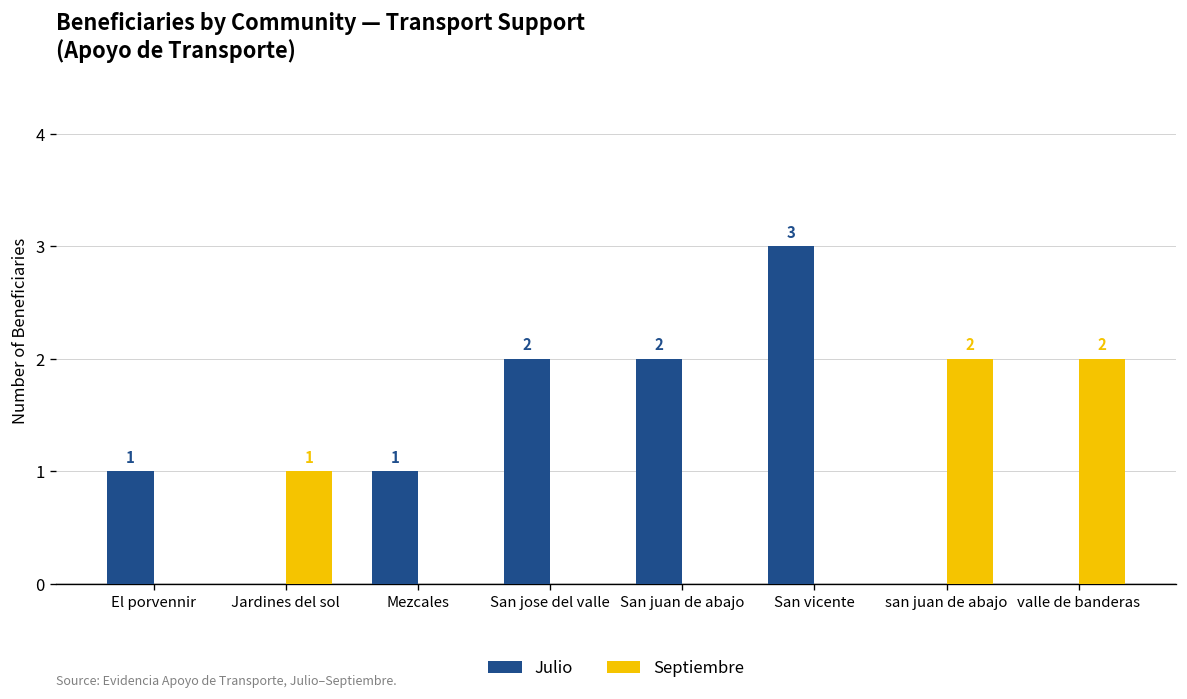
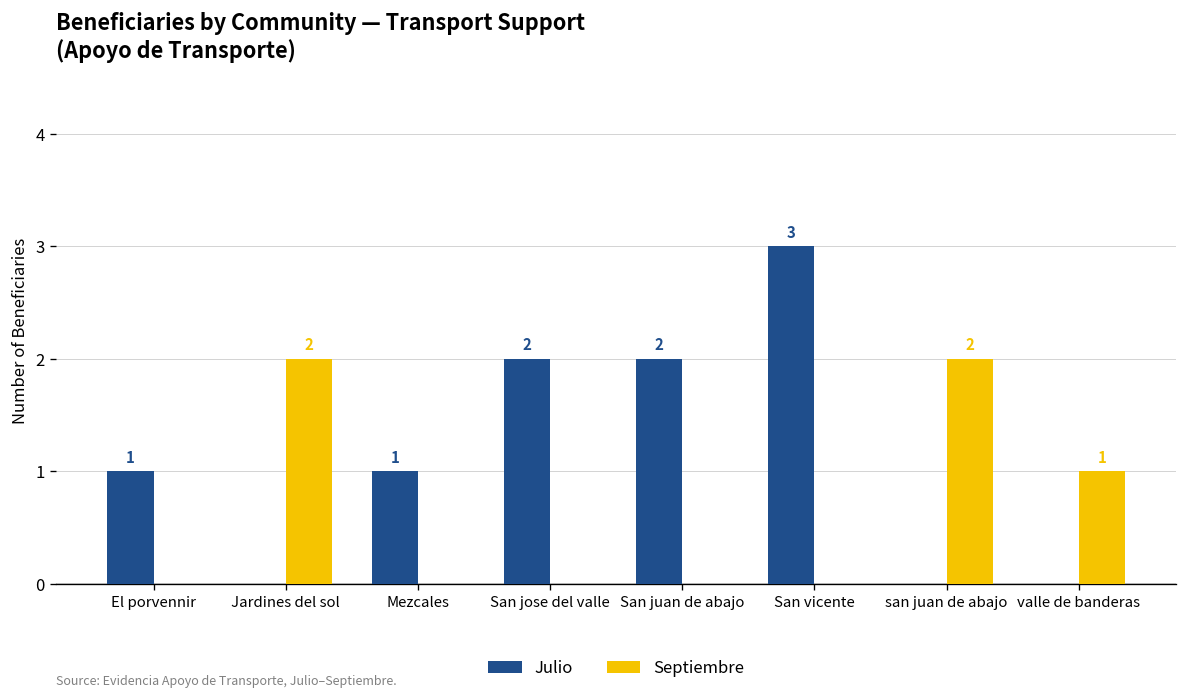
  {
    "Julio": {
      "El porvennir": 1,
      "Mezcales": 1,
      "San jose del valle": 2,
      "San juan de abajo": 2,
      "San vicente": 3
    },
    "Septiembre": {
-     "Jardines del sol": 1,
+     "Jardines del sol": 2,
      "san juan de abajo": 2,
-     "valle de banderas": 2
+     "valle de banderas": 1
    }
  }
